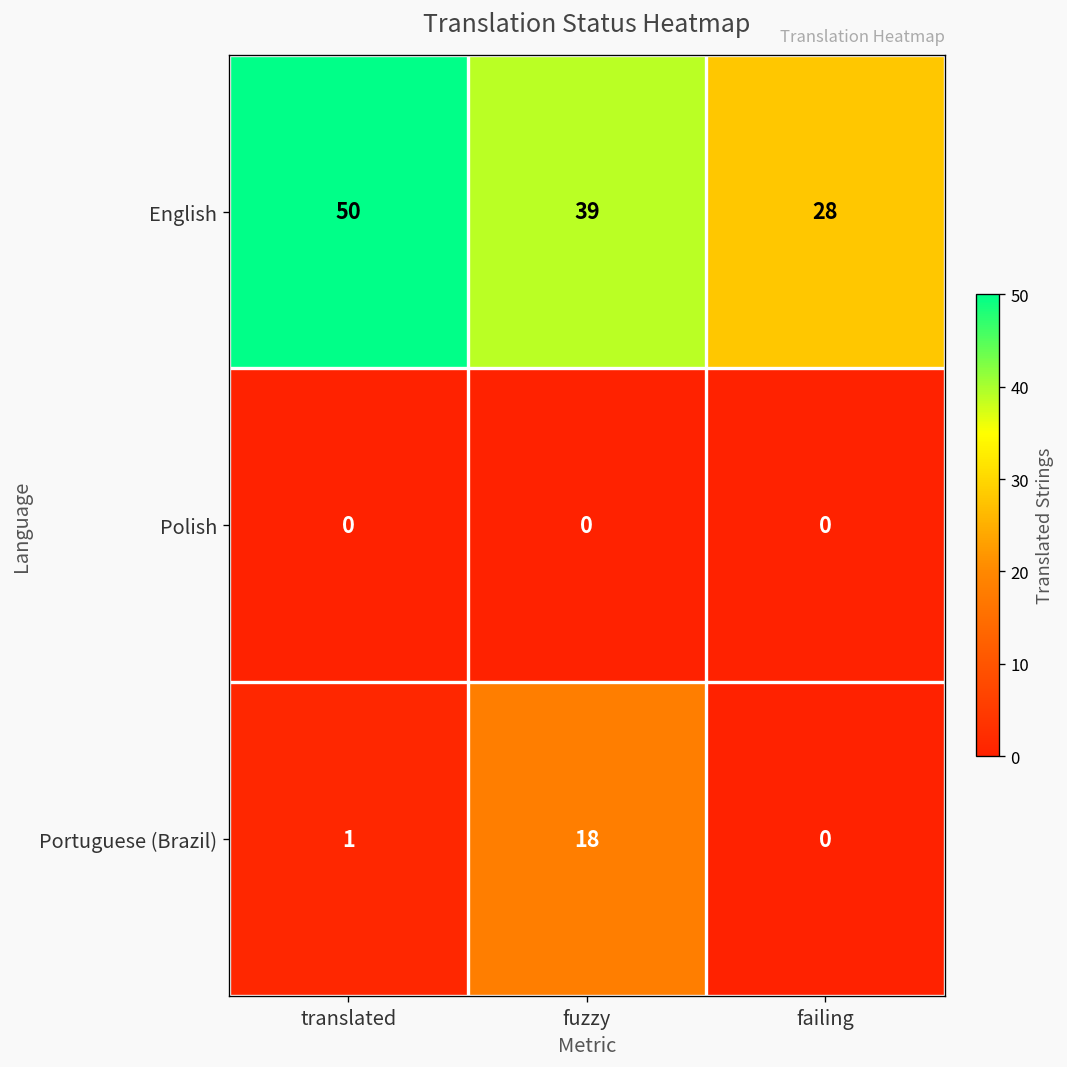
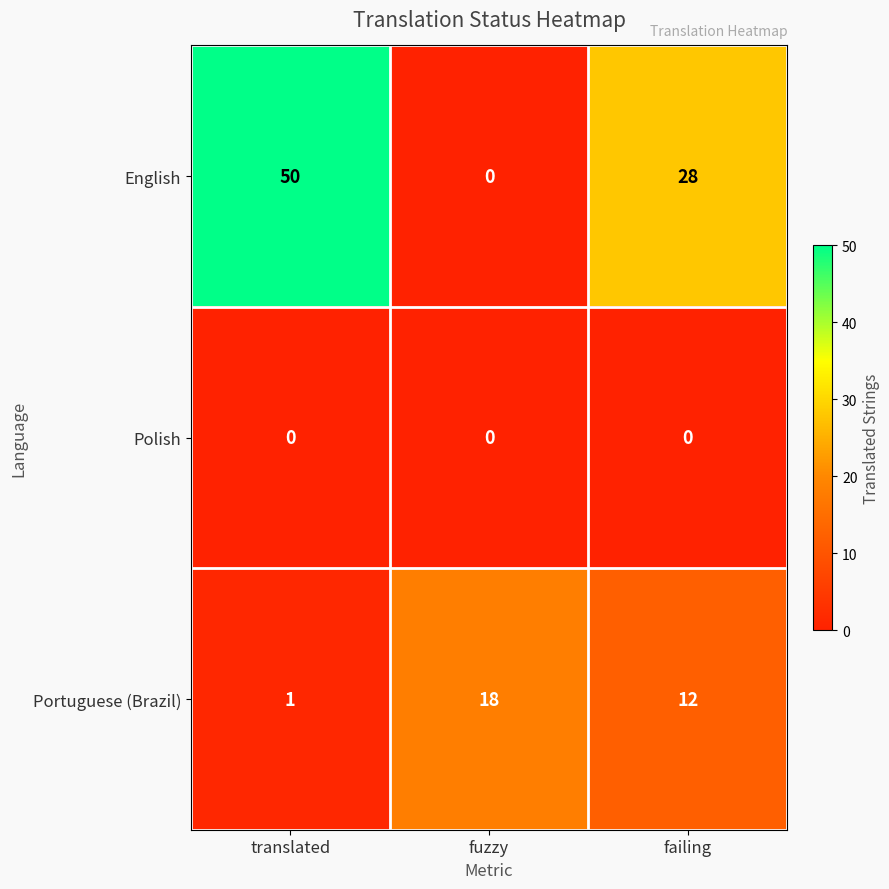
  {
    "English": {
      "translated": 50,
-     "fuzzy": 39,
+     "fuzzy": 0,
      "failing": 28
    },
    "Polish": {
      "translated": 0,
      "fuzzy": 0,
      "failing": 0
    },
    "Portuguese (Brazil)": {
      "translated": 1,
      "fuzzy": 18,
-     "failing": 0
+     "failing": 12
    }
  }
